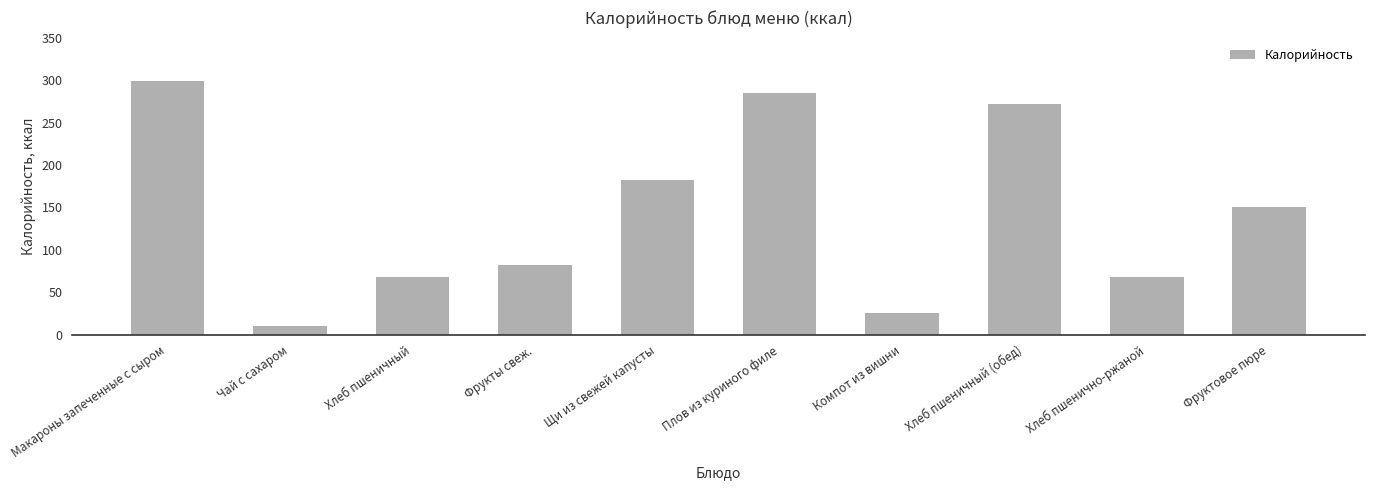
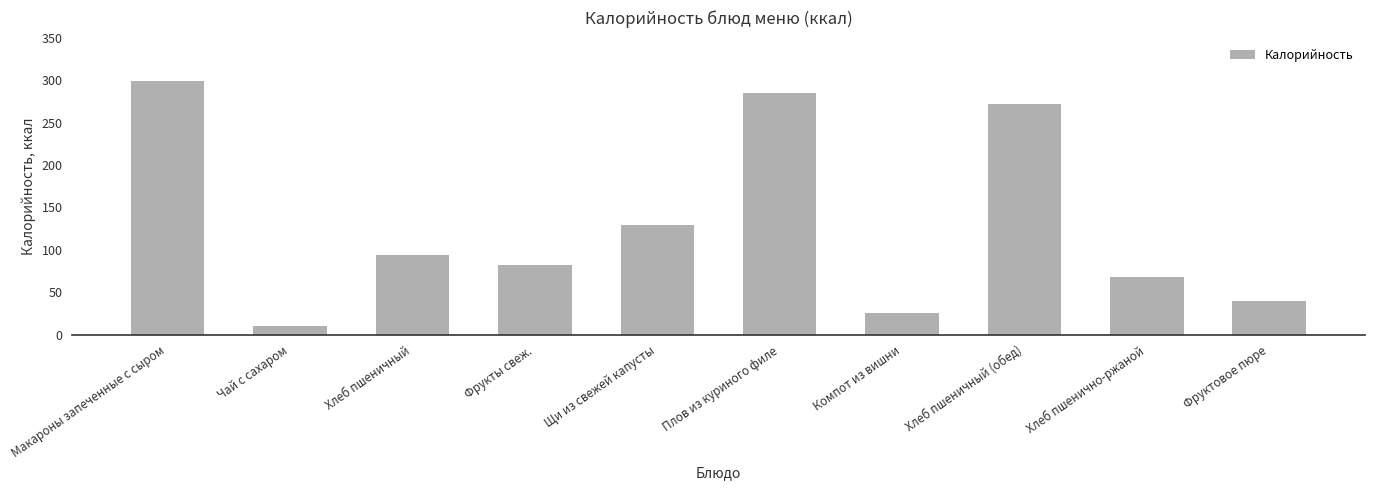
  {
    "Макароны запеченные с сыром": 300,
    "Чай с сахаром": 10,
-   "Хлеб пшеничный": 70,
+   "Хлеб пшеничный": 90,
    "Фрукты свеж.": 80,
-   "Щи из свежей капусты": 180,
+   "Щи из свежей капусты": 130,
    "Плов из куриного филе": 290,
    "Компот из вишни": 30,
    "Хлеб пшеничный (обед)": 270,
    "Хлеб пшенично-ржаной": 70,
-   "Фруктовое пюре": 150
+   "Фруктовое пюре": 40
  }
